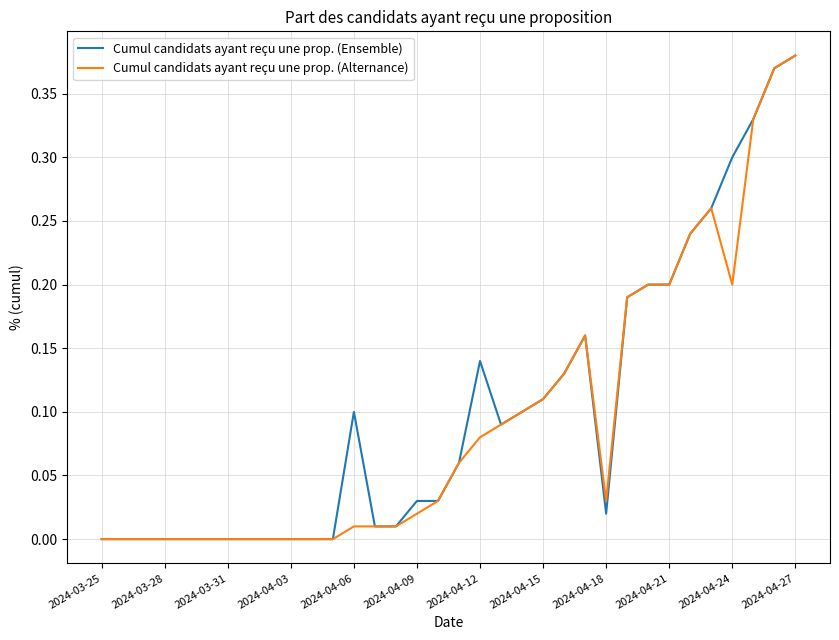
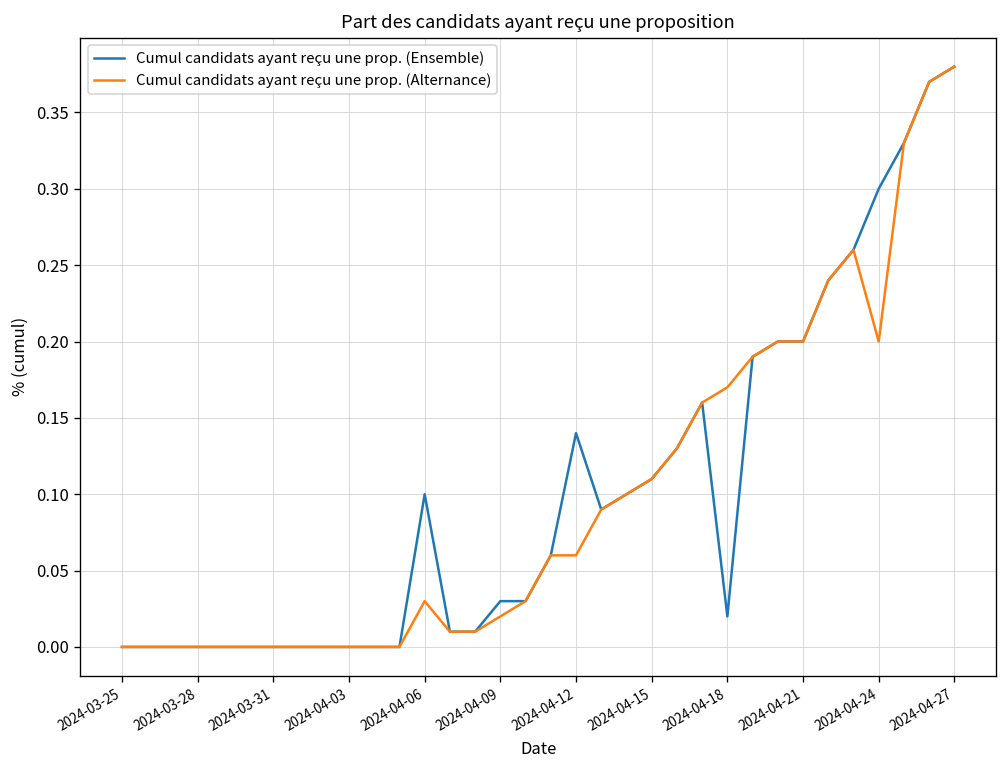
  {
    "Cumul candidats ayant reçu une prop. (Ensemble)": {
      "2024-04-06": 0.10,
      "2024-04-09": 0.03,
      "2024-04-12": 0.14,
      "2024-04-18": 0.02,
      "2024-04-24": 0.30
    },
    "Cumul candidats ayant reçu une prop. (Alternance)": {
-     "2024-04-06": 0.01,
+     "2024-04-06": 0.03,
      "2024-04-09": 0.02,
-     "2024-04-12": 0.08,
-     "2024-04-18": 0.03,
+     "2024-04-12": 0.06,
+     "2024-04-18": 0.17,
      "2024-04-24": 0.20
    }
  }
